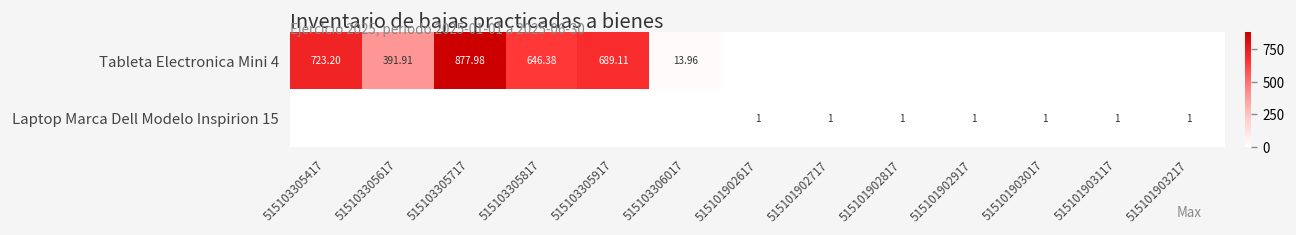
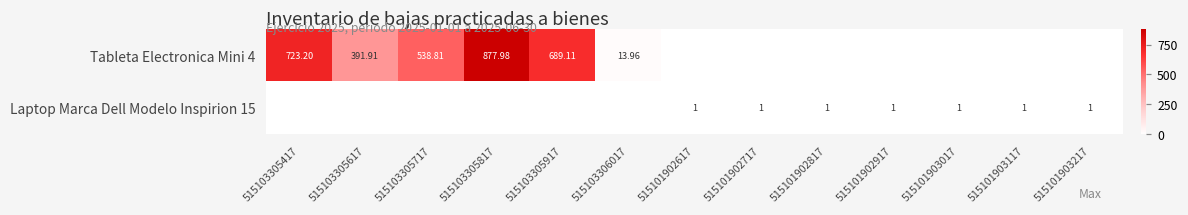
  {
    "Tableta Electronica Mini 4": {
      "515103305417": 723.20,
      "515103305617": 391.91,
-     "515103305717": 877.98,
-     "515103305817": 646.38,
+     "515103305717": 538.81,
+     "515103305817": 877.98,
      "515103305917": 689.11,
      "515103306017": 13.96
    },
    "Laptop Marca Dell Modelo Inspirion 15": {
      "515101902617": 1,
      "515101902717": 1,
      "515101902817": 1,
      "515101902917": 1,
      "515101903017": 1,
      "515101903117": 1,
      "515101903217": 1
    }
  }
